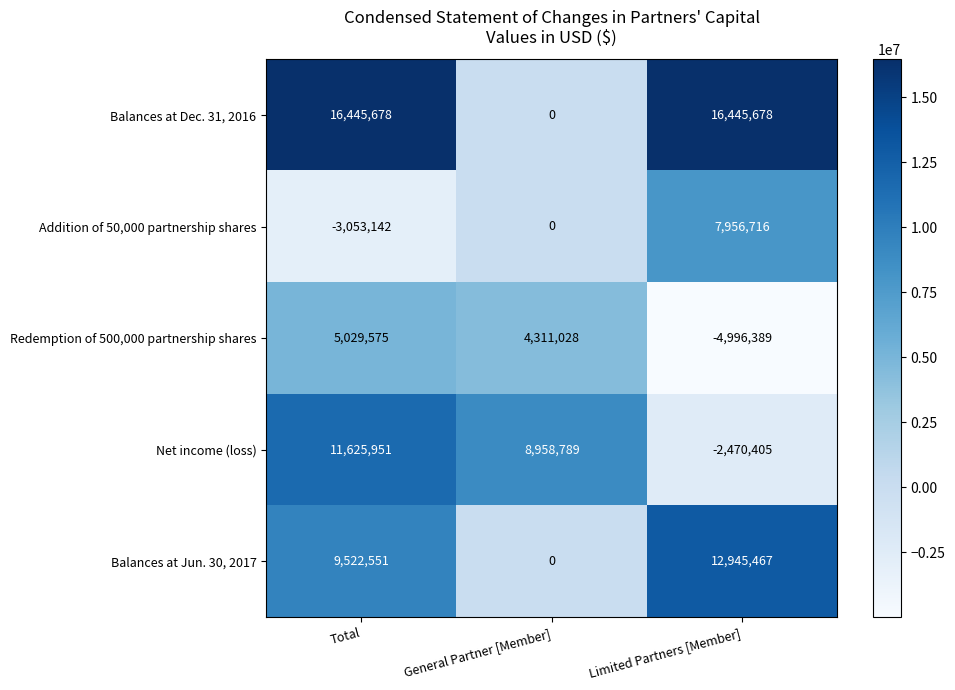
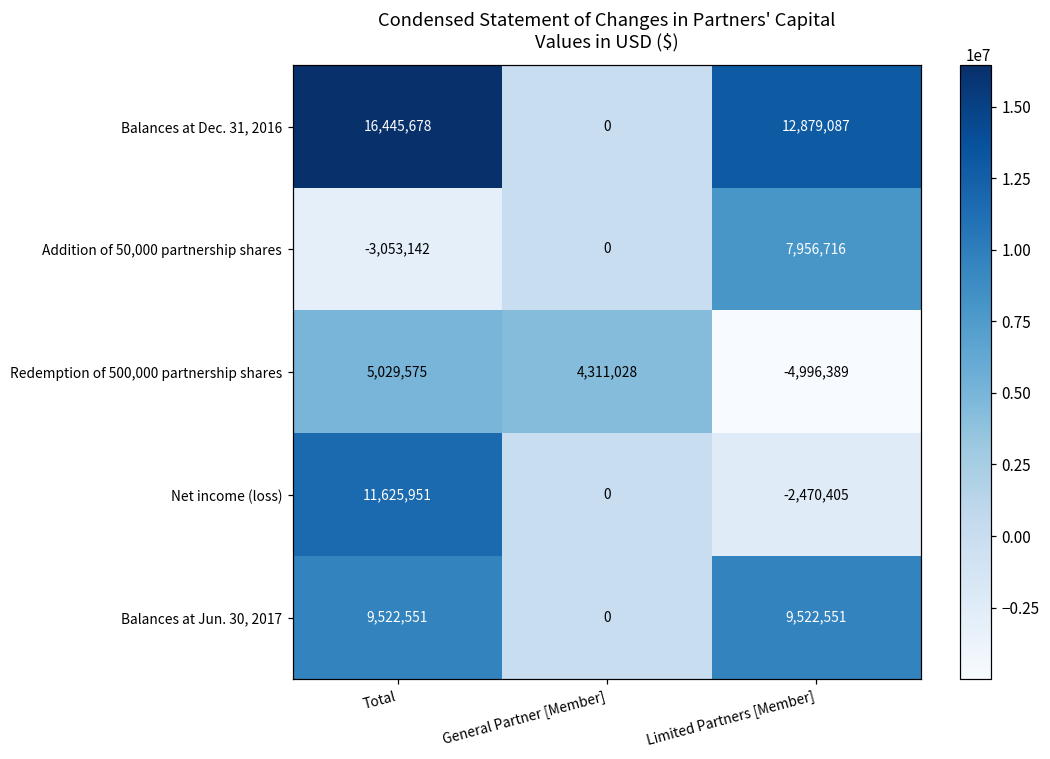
  {
    "Balances at Dec. 31, 2016": {
      "Total": "16,445,678",
      "General Partner [Member]": "0",
-     "Limited Partners [Member]": "16,445,678"
+     "Limited Partners [Member]": "12,879,087"
    },
    "Addition of 50,000 partnership shares": {
      "Total": "-3,053,142",
      "General Partner [Member]": "0",
      "Limited Partners [Member]": "7,956,716"
    },
    "Redemption of 500,000 partnership shares": {
      "Total": "5,029,575",
      "General Partner [Member]": "4,311,028",
      "Limited Partners [Member]": "-4,996,389"
    },
    "Net income (loss)": {
      "Total": "11,625,951",
-     "General Partner [Member]": "8,958,789",
+     "General Partner [Member]": "0",
      "Limited Partners [Member]": "-2,470,405"
    },
    "Balances at Jun. 30, 2017": {
      "Total": "9,522,551",
      "General Partner [Member]": "0",
-     "Limited Partners [Member]": "12,945,467"
+     "Limited Partners [Member]": "9,522,551"
    }
  }
